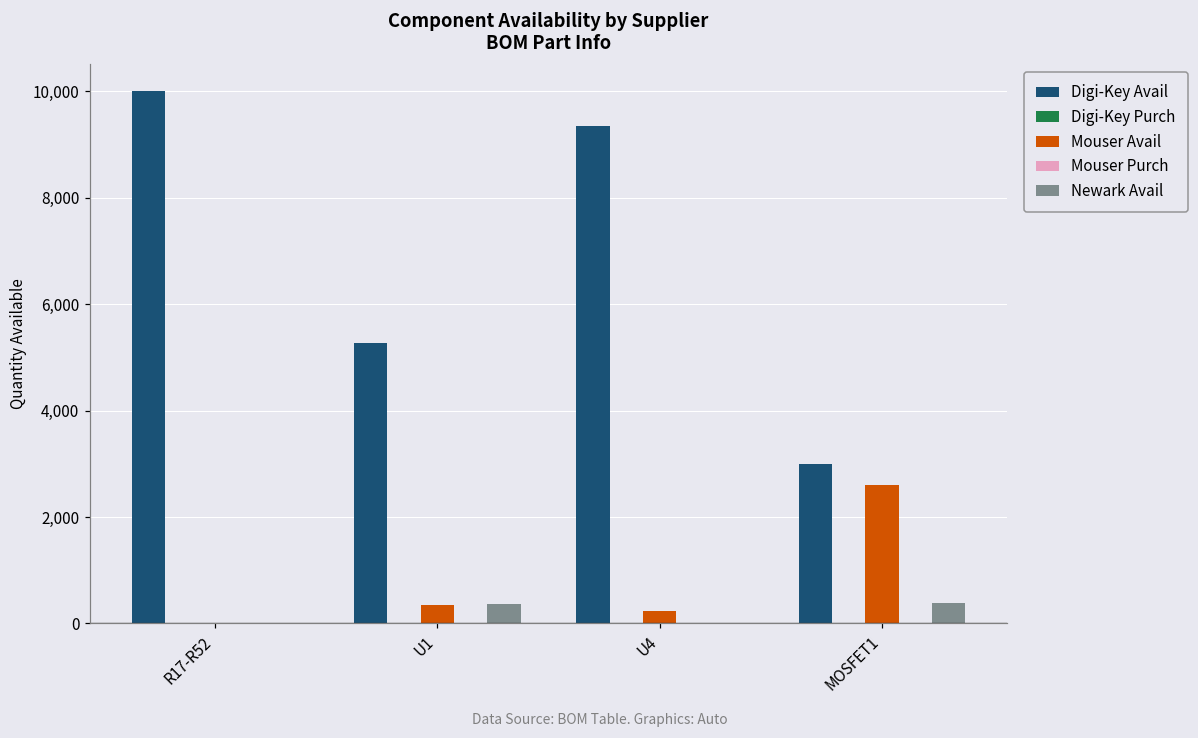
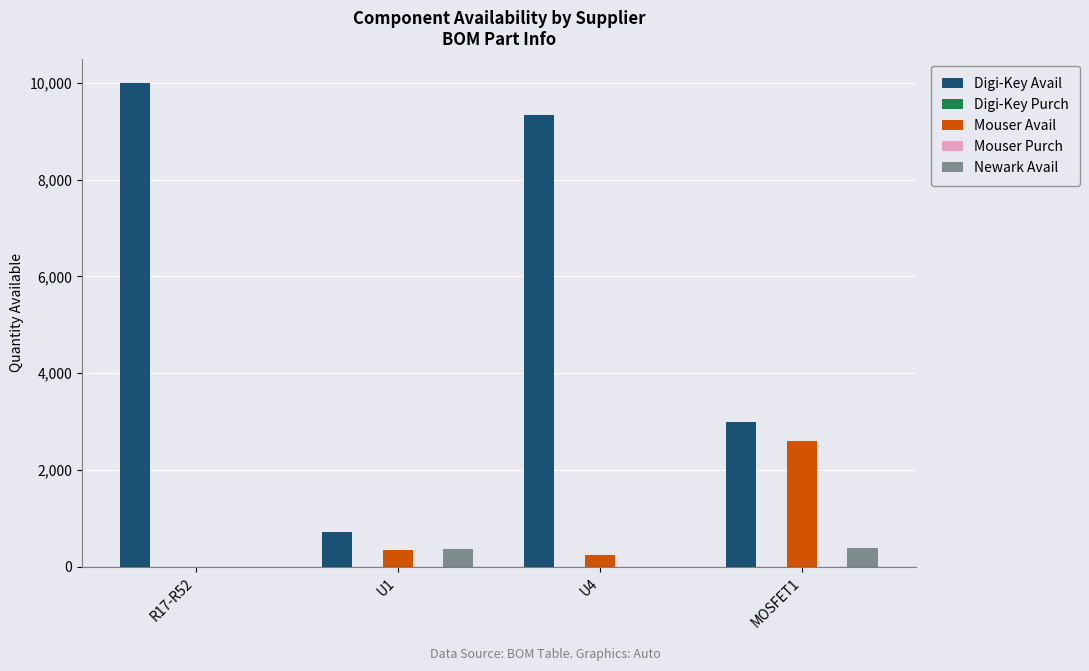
  {
    "Digi-Key Avail": {
      "R17-R52": "10,000",
-     "U1": "5,300",
+     "U1": "700",
      "U4": "9,300",
      "MOSFET1": "3,000"
    },
    "Digi-Key Purch": {
      "R17-R52": "0",
      "U1": "0",
      "U4": "0",
      "MOSFET1": "0"
    },
    "Mouser Avail": {
      "R17-R52": "0",
      "U1": "300",
      "U4": "200",
      "MOSFET1": "2,600"
    },
    "Mouser Purch": {
      "R17-R52": "0",
      "U1": "0",
      "U4": "0",
      "MOSFET1": "0"
    },
    "Newark Avail": {
      "R17-R52": "0",
      "U1": "400",
      "U4": "0",
      "MOSFET1": "400"
    }
  }
